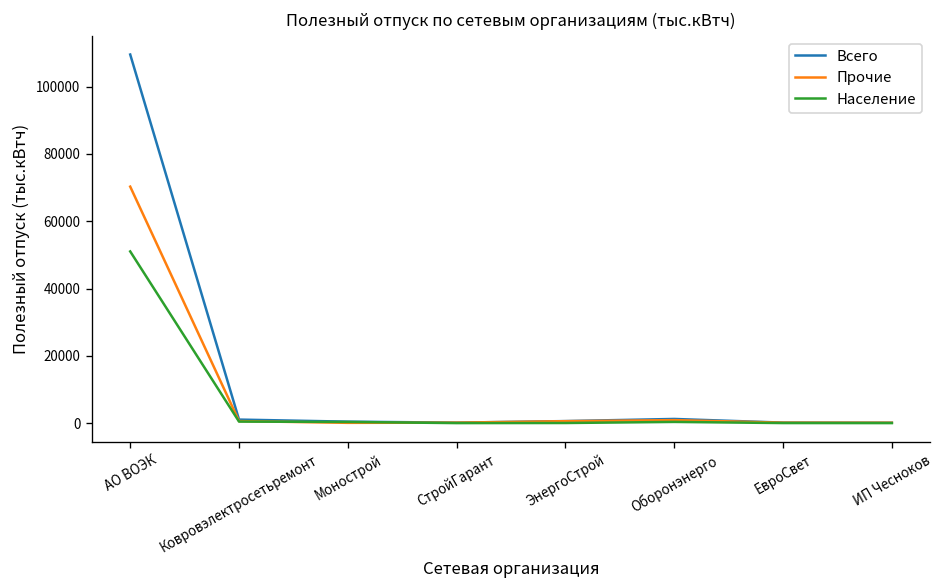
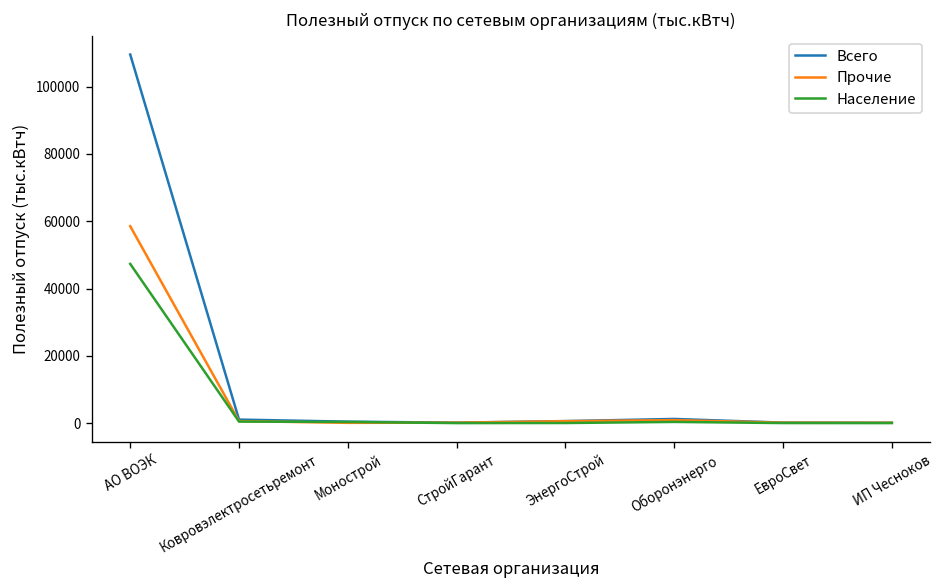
  {
    "Всего": {
      "АО ВОЭК": 110000
    },
    "Прочие": {
-     "АО ВОЭК": 70000
+     "АО ВОЭК": 59000
    },
    "Население": {
-     "АО ВОЭК": 51000
+     "АО ВОЭК": 47000
    }
  }
